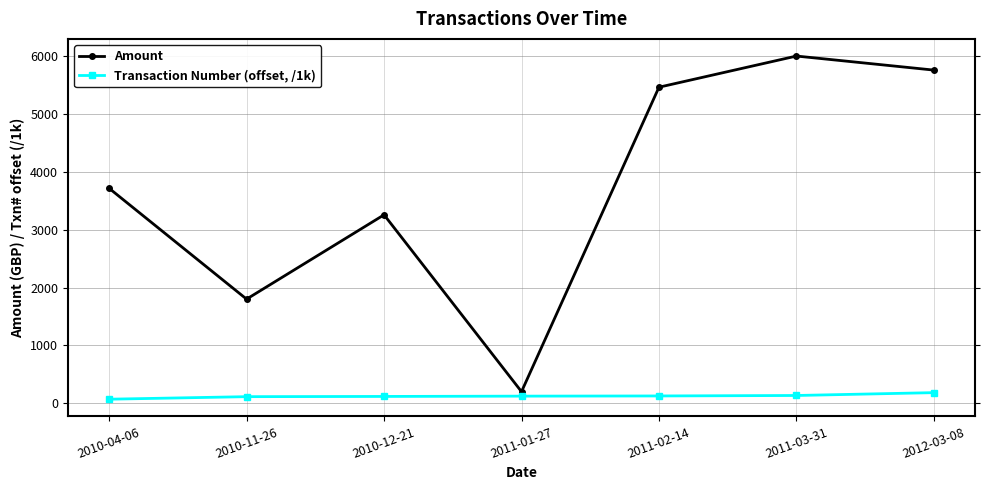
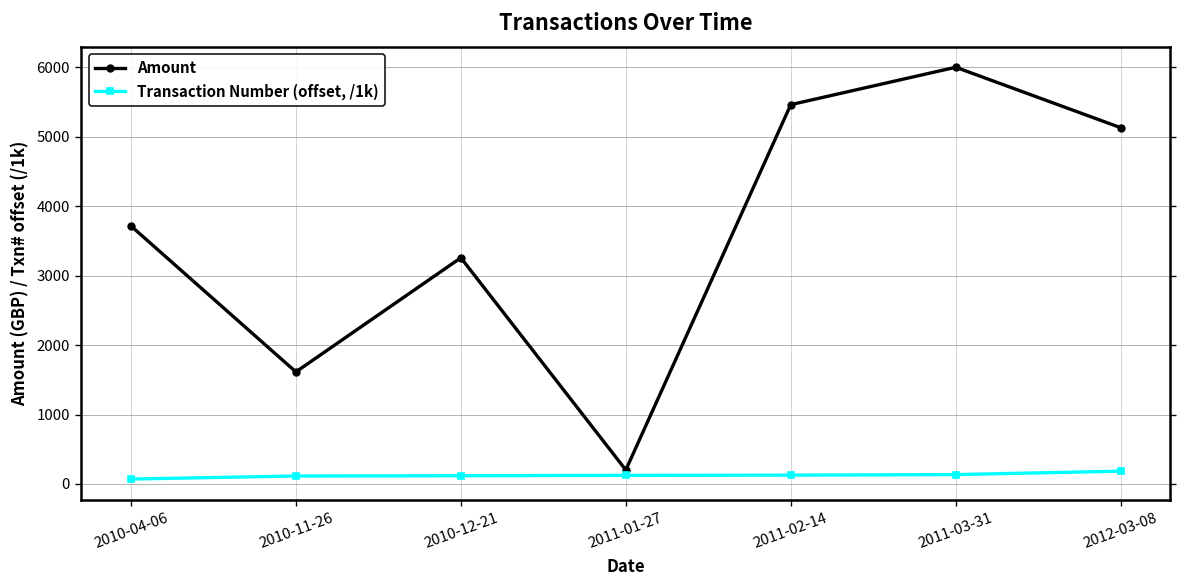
  {
    "Amount": {
      "2010-04-06": 3700,
-     "2010-11-26": 1800,
+     "2010-11-26": 1600,
      "2010-12-21": 3300,
      "2011-01-27": 200,
      "2011-02-14": 5500,
      "2011-03-31": 6000,
-     "2012-03-08": 5800
+     "2012-03-08": 5100
    },
    "Transaction Number (offset, /1k)": {
      "2010-04-06": 100,
      "2010-11-26": 100,
      "2010-12-21": 100,
      "2011-01-27": 100,
      "2011-02-14": 100,
      "2011-03-31": 100,
      "2012-03-08": 200
    }
  }
